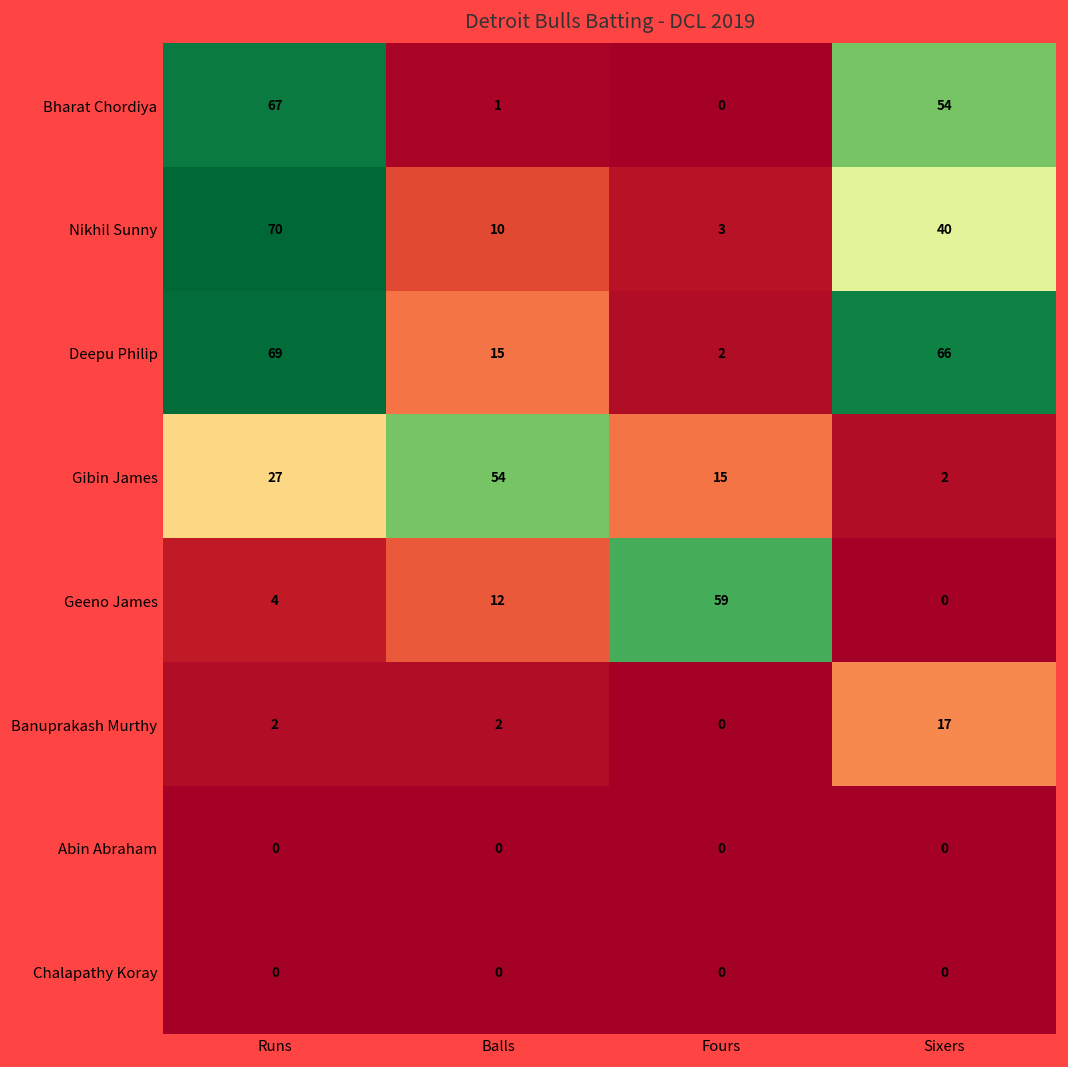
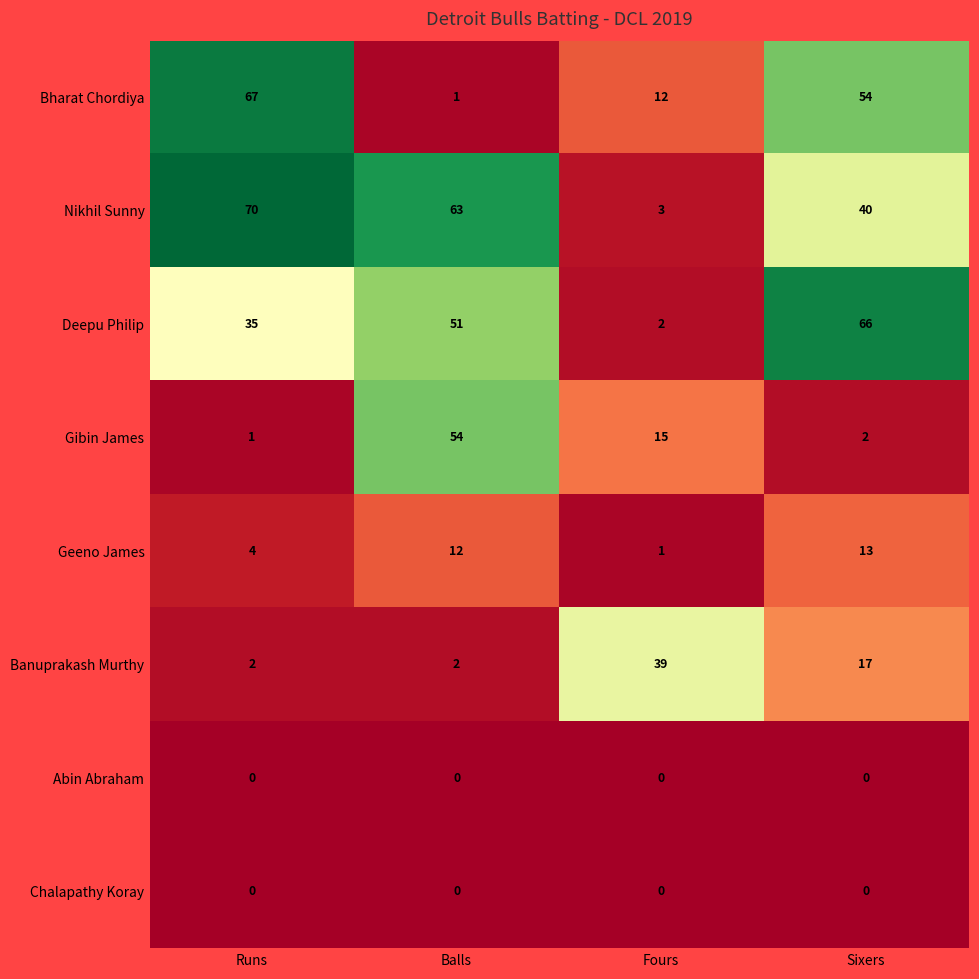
  {
    "Bharat Chordiya": {
      "Runs": 67,
      "Balls": 1,
-     "Fours": 0,
+     "Fours": 12,
      "Sixers": 54
    },
    "Nikhil Sunny": {
      "Runs": 70,
-     "Balls": 10,
+     "Balls": 63,
      "Fours": 3,
      "Sixers": 40
    },
    "Deepu Philip": {
-     "Runs": 69,
-     "Balls": 15,
+     "Runs": 35,
+     "Balls": 51,
      "Fours": 2,
      "Sixers": 66
    },
    "Gibin James": {
-     "Runs": 27,
+     "Runs": 1,
      "Balls": 54,
      "Fours": 15,
      "Sixers": 2
    },
    "Geeno James": {
      "Runs": 4,
      "Balls": 12,
-     "Fours": 59,
-     "Sixers": 0
+     "Fours": 1,
+     "Sixers": 13
    },
    "Banuprakash Murthy": {
      "Runs": 2,
      "Balls": 2,
-     "Fours": 0,
+     "Fours": 39,
      "Sixers": 17
    },
    "Abin Abraham": {
      "Runs": 0,
      "Balls": 0,
      "Fours": 0,
      "Sixers": 0
    },
    "Chalapathy Koray": {
      "Runs": 0,
      "Balls": 0,
      "Fours": 0,
      "Sixers": 0
    }
  }
